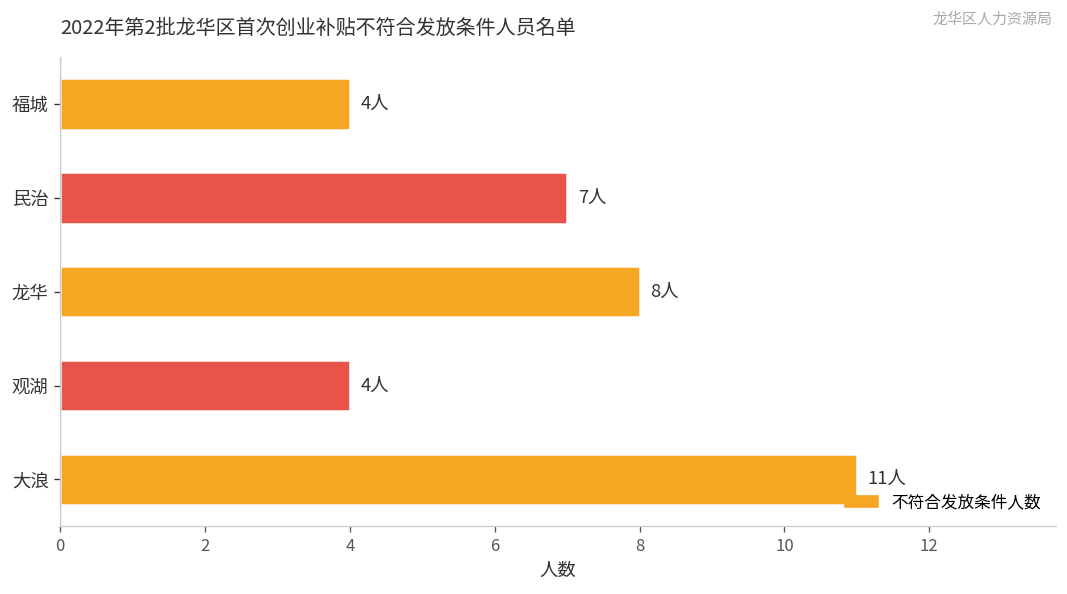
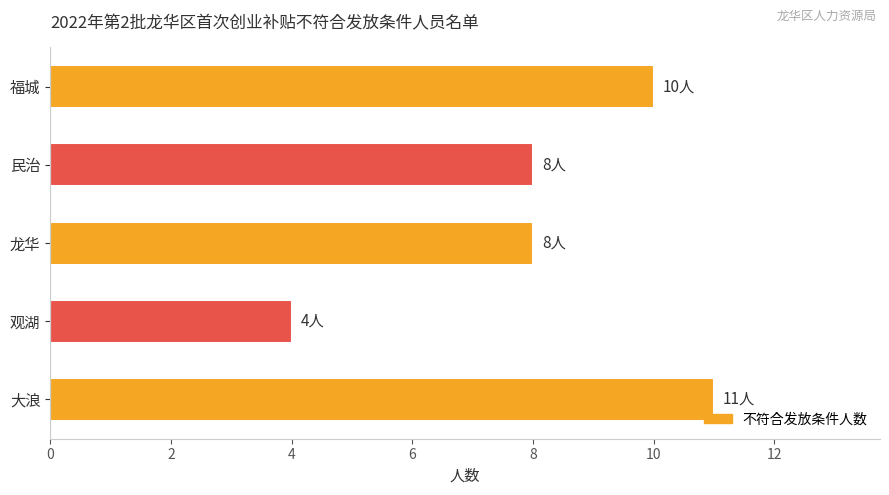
  {
-   "福城": "4人",
-   "民治": "7人",
+   "福城": "10人",
+   "民治": "8人",
    "龙华": "8人",
    "观湖": "4人",
    "大浪": "11人"
  }
